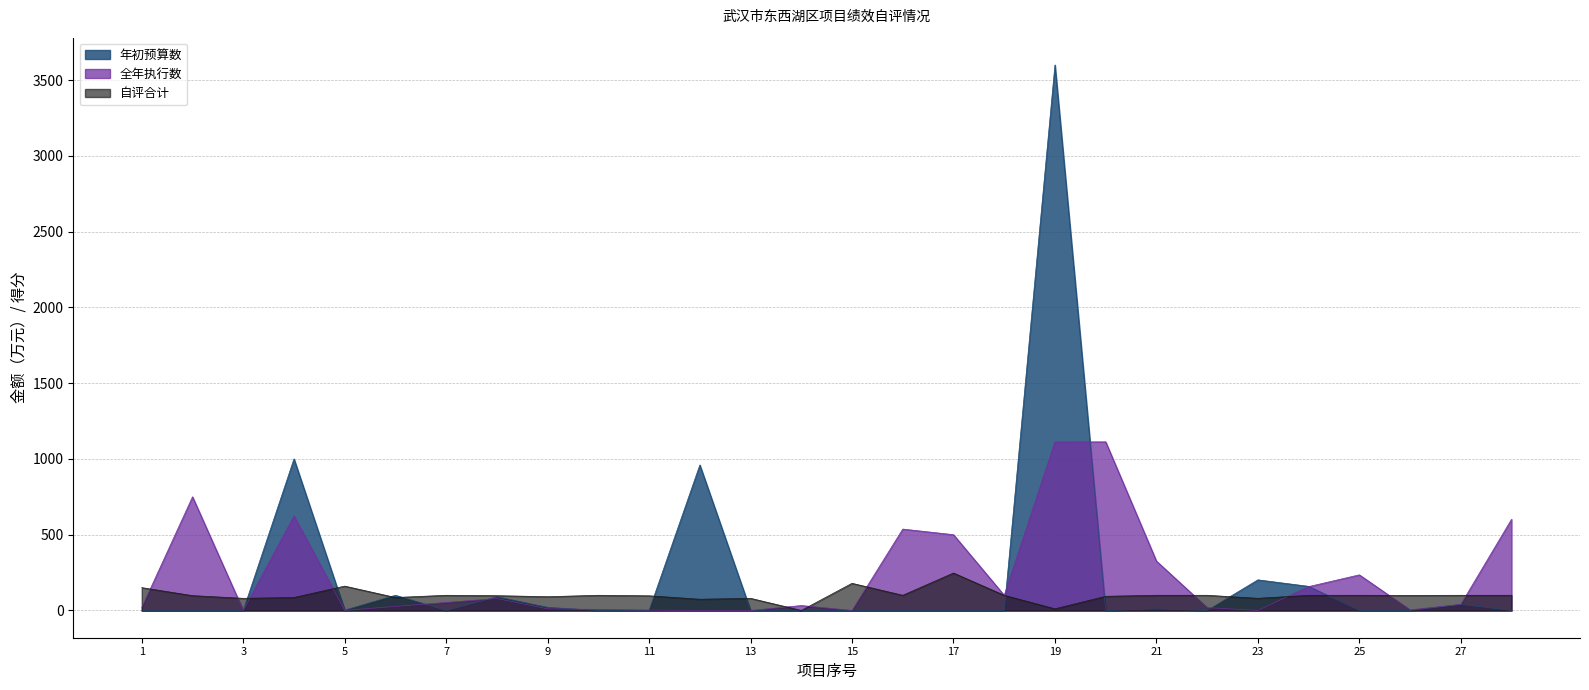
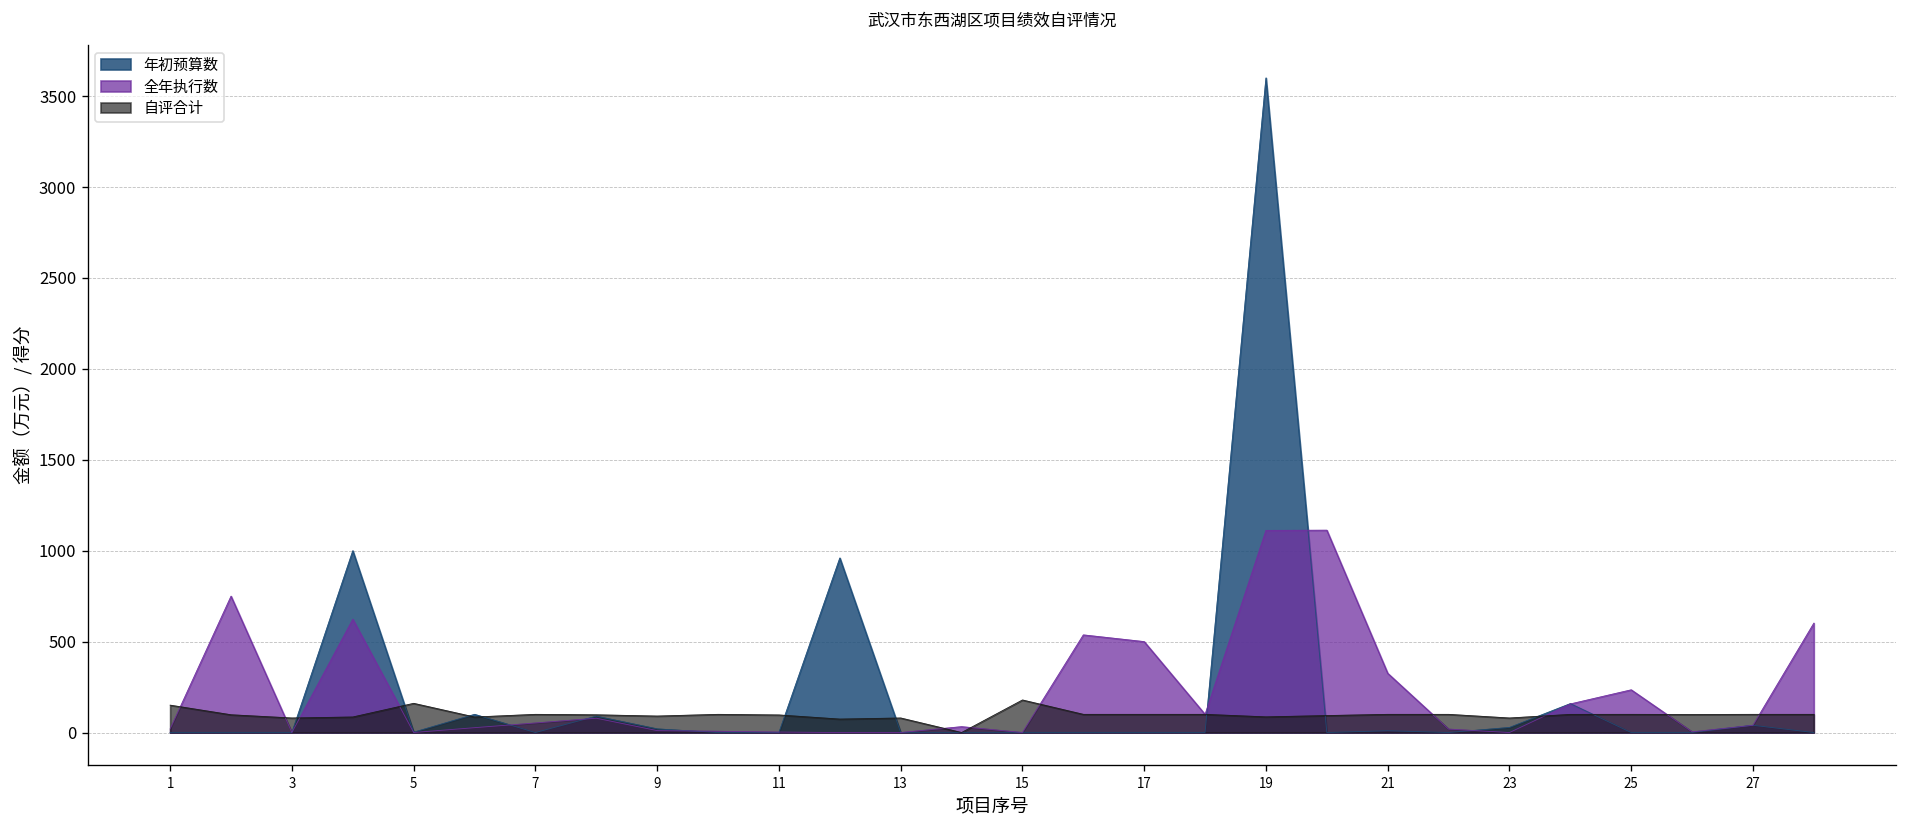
  {
    "年初预算数": {
      "1": 0,
      "7": 0,
      "17": 0,
      "19": 3600,
      "21": 10,
-     "23": 200,
+     "23": 30,
      "25": 0
    },
    "全年执行数": {
      "1": 20,
      "7": 50,
      "17": 500,
      "19": 1110,
      "21": 330,
      "23": 0,
      "25": 240
    },
    "自评合计": {
      "1": 150,
      "3": 80,
      "5": 160,
      "7": 100,
      "9": 90,
      "11": 100,
      "13": 80,
      "15": 180,
-     "17": 250,
-     "19": 10,
+     "17": 100,
+     "19": 90,
      "21": 100,
      "23": 80,
      "25": 100,
      "27": 100
    }
  }
